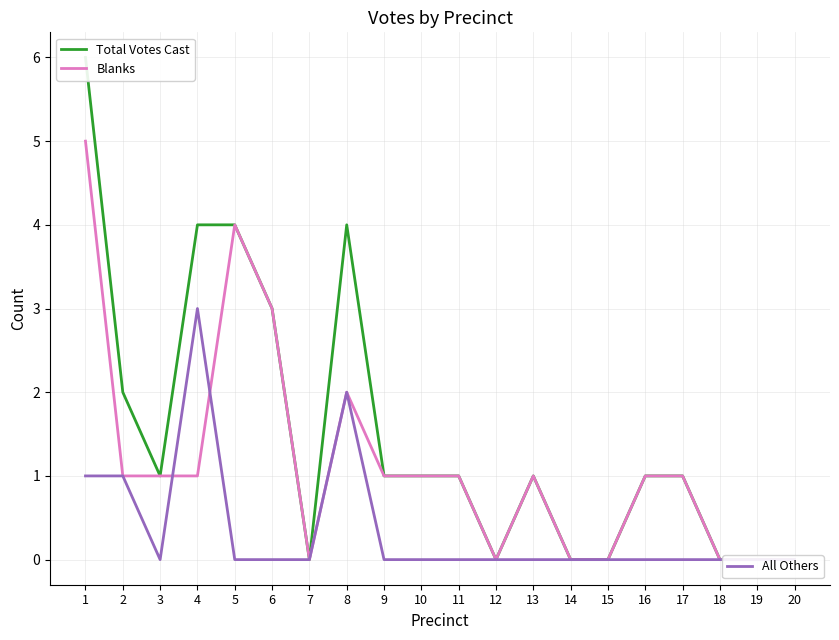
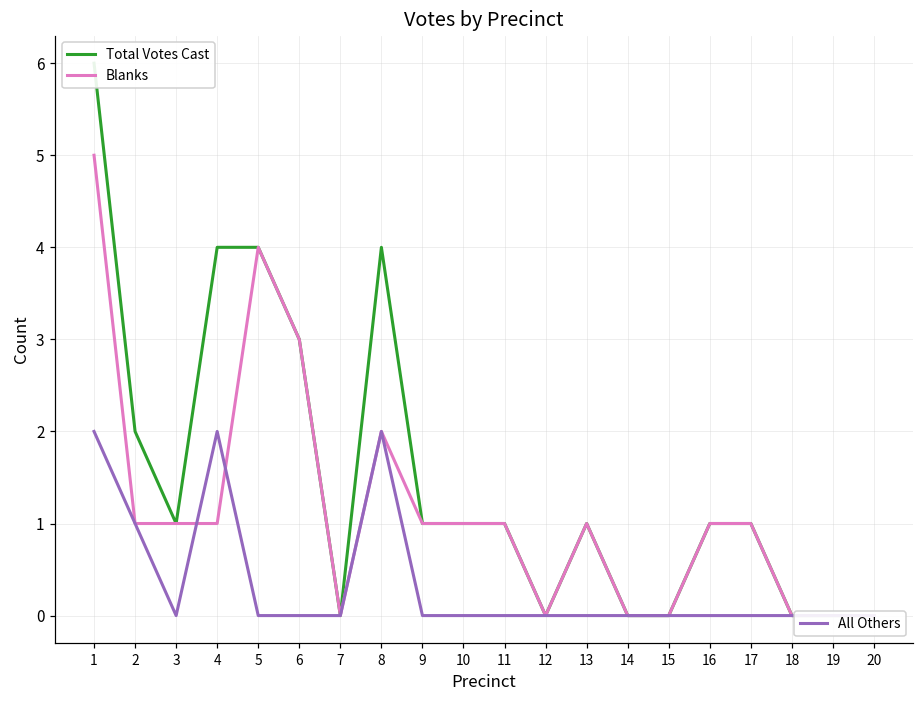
  {
    "All Others": {
-     "1": 1,
+     "1": 2,
      "3": 0,
-     "4": 3,
+     "4": 2,
      "5": 0,
      "6": 0,
      "9": 0,
      "10": 0,
      "11": 0,
      "13": 0,
      "16": 0,
      "17": 0
    }
  }
